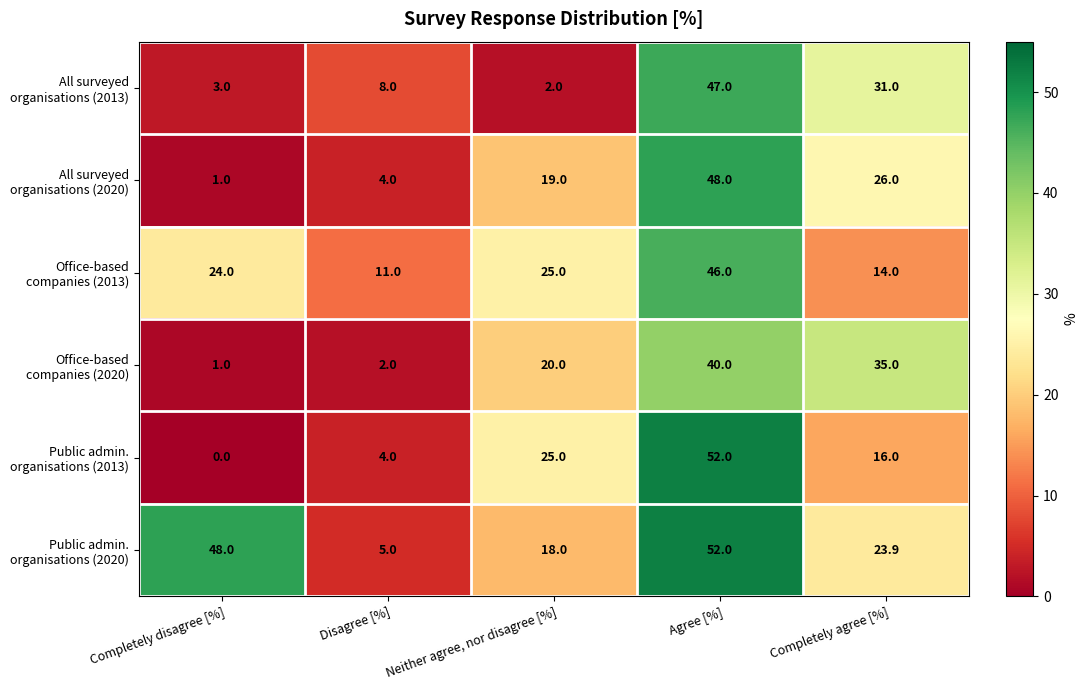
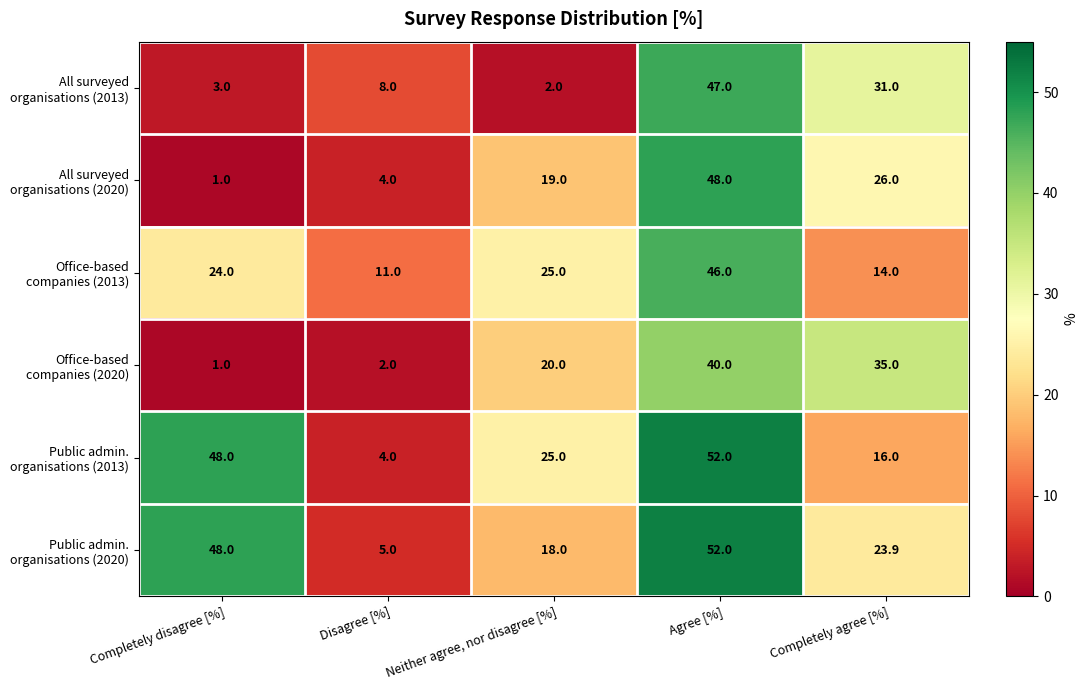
  {
    "All surveyed organisations (2013)": {
      "Completely disagree [%]": 3.0,
      "Disagree [%]": 8.0,
      "Neither agree, nor disagree [%]": 2.0,
      "Agree [%]": 47.0,
      "Completely agree [%]": 31.0
    },
    "All surveyed organisations (2020)": {
      "Completely disagree [%]": 1.0,
      "Disagree [%]": 4.0,
      "Neither agree, nor disagree [%]": 19.0,
      "Agree [%]": 48.0,
      "Completely agree [%]": 26.0
    },
    "Office-based companies (2013)": {
      "Completely disagree [%]": 24.0,
      "Disagree [%]": 11.0,
      "Neither agree, nor disagree [%]": 25.0,
      "Agree [%]": 46.0,
      "Completely agree [%]": 14.0
    },
    "Office-based companies (2020)": {
      "Completely disagree [%]": 1.0,
      "Disagree [%]": 2.0,
      "Neither agree, nor disagree [%]": 20.0,
      "Agree [%]": 40.0,
      "Completely agree [%]": 35.0
    },
    "Public admin. organisations (2013)": {
-     "Completely disagree [%]": 0.0,
+     "Completely disagree [%]": 48.0,
      "Disagree [%]": 4.0,
      "Neither agree, nor disagree [%]": 25.0,
      "Agree [%]": 52.0,
      "Completely agree [%]": 16.0
    },
    "Public admin. organisations (2020)": {
      "Completely disagree [%]": 48.0,
      "Disagree [%]": 5.0,
      "Neither agree, nor disagree [%]": 18.0,
      "Agree [%]": 52.0,
      "Completely agree [%]": 23.9
    }
  }
